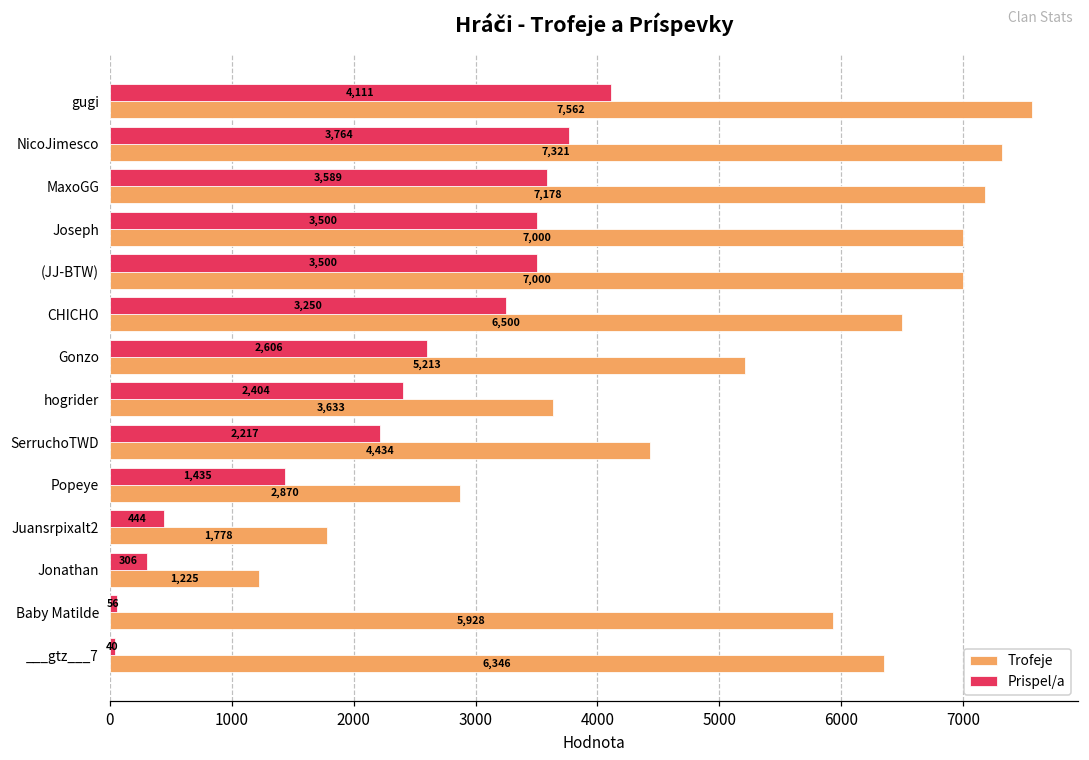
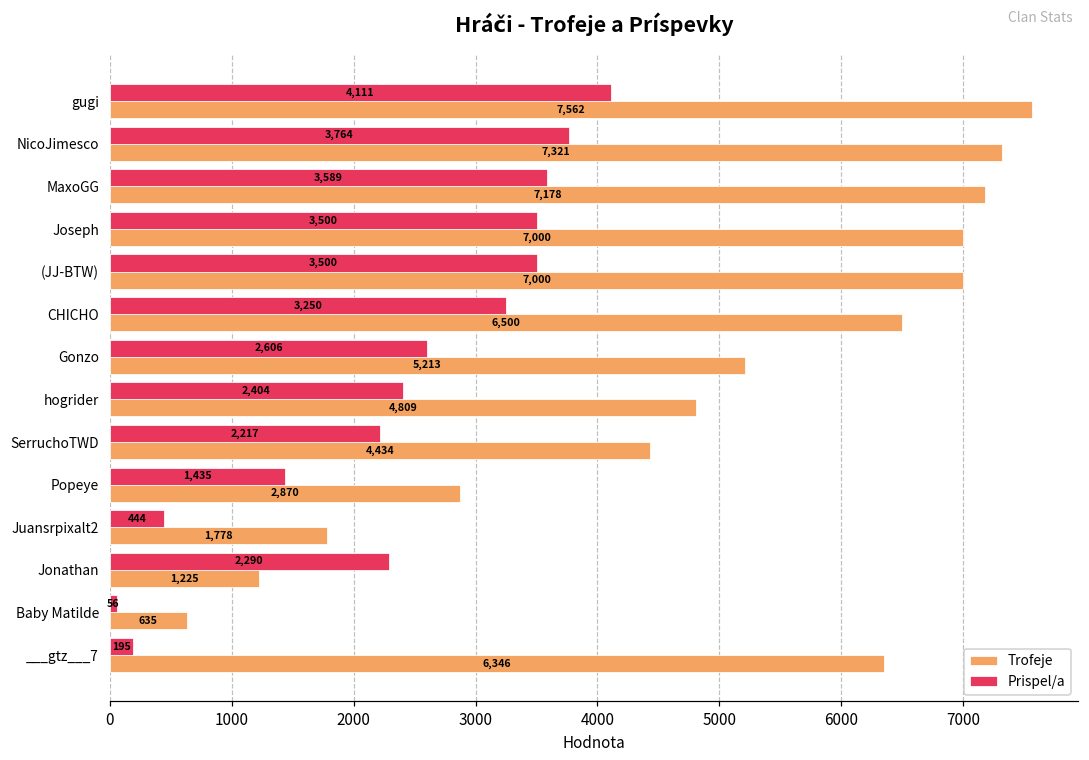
  {
    "Trofeje": {
      "gugi": "7,562",
      "NicoJimesco": "7,321",
      "MaxoGG": "7,178",
      "Joseph": "7,000",
      "(JJ-BTW)": "7,000",
      "CHICHO": "6,500",
      "Gonzo": "5,213",
-     "hogrider": "3,633",
+     "hogrider": "4,809",
      "SerruchoTWD": "4,434",
      "Popeye": "2,870",
      "Juansrpixalt2": "1,778",
      "Jonathan": "1,225",
-     "Baby Matilde": "5,928",
+     "Baby Matilde": "635",
      "___gtz___7": "6,346"
    },
    "Prispel/a": {
      "gugi": "4,111",
      "NicoJimesco": "3,764",
      "MaxoGG": "3,589",
      "Joseph": "3,500",
      "(JJ-BTW)": "3,500",
      "CHICHO": "3,250",
      "Gonzo": "2,606",
      "hogrider": "2,404",
      "SerruchoTWD": "2,217",
      "Popeye": "1,435",
      "Juansrpixalt2": "444",
-     "Jonathan": "306",
+     "Jonathan": "2,290",
      "Baby Matilde": "56",
-     "___gtz___7": "40"
+     "___gtz___7": "195"
    }
  }
